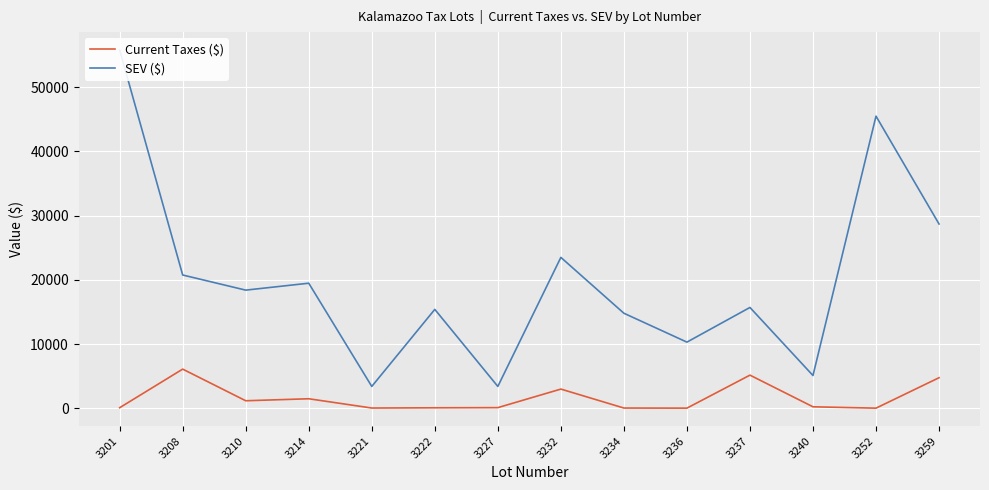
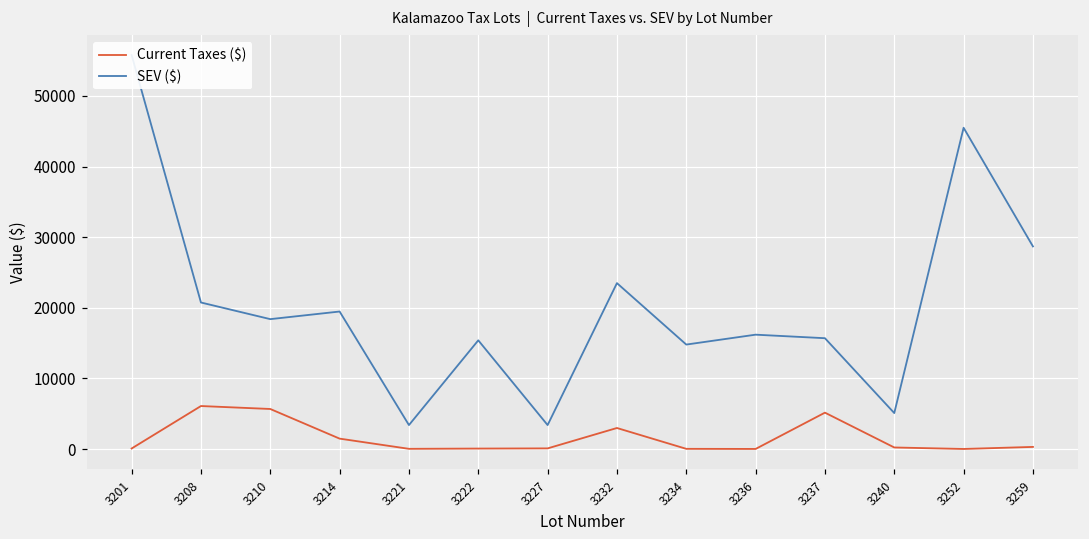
  {
    "Current Taxes ($)": {
      "3201": 0,
      "3208": 6000,
-     "3210": 1000,
+     "3210": 6000,
      "3214": 1000,
      "3221": 0,
      "3222": 0,
      "3227": 0,
      "3232": 3000,
      "3234": 0,
      "3236": 0,
      "3237": 5000,
      "3240": 0,
      "3252": 0,
-     "3259": 5000
+     "3259": 0
    },
    "SEV ($)": {
      "3208": 21000,
      "3210": 18000,
      "3214": 19000,
      "3221": 3000,
      "3222": 15000,
      "3227": 3000,
      "3232": 24000,
      "3234": 15000,
-     "3236": 10000,
+     "3236": 16000,
      "3237": 16000,
      "3240": 5000,
      "3252": 46000,
      "3259": 29000
    }
  }
